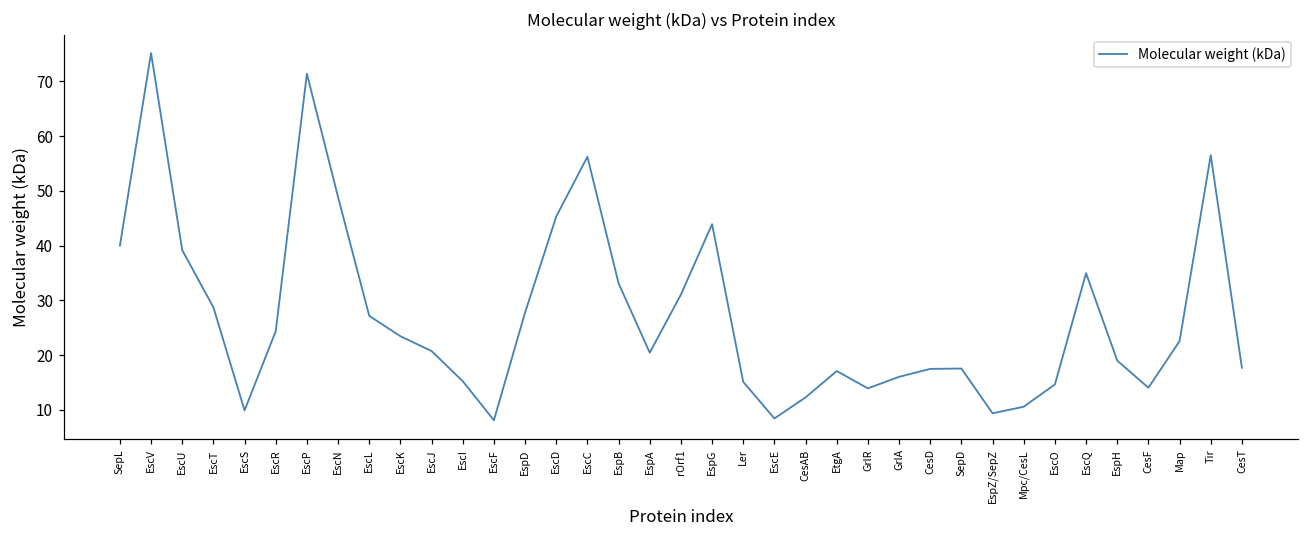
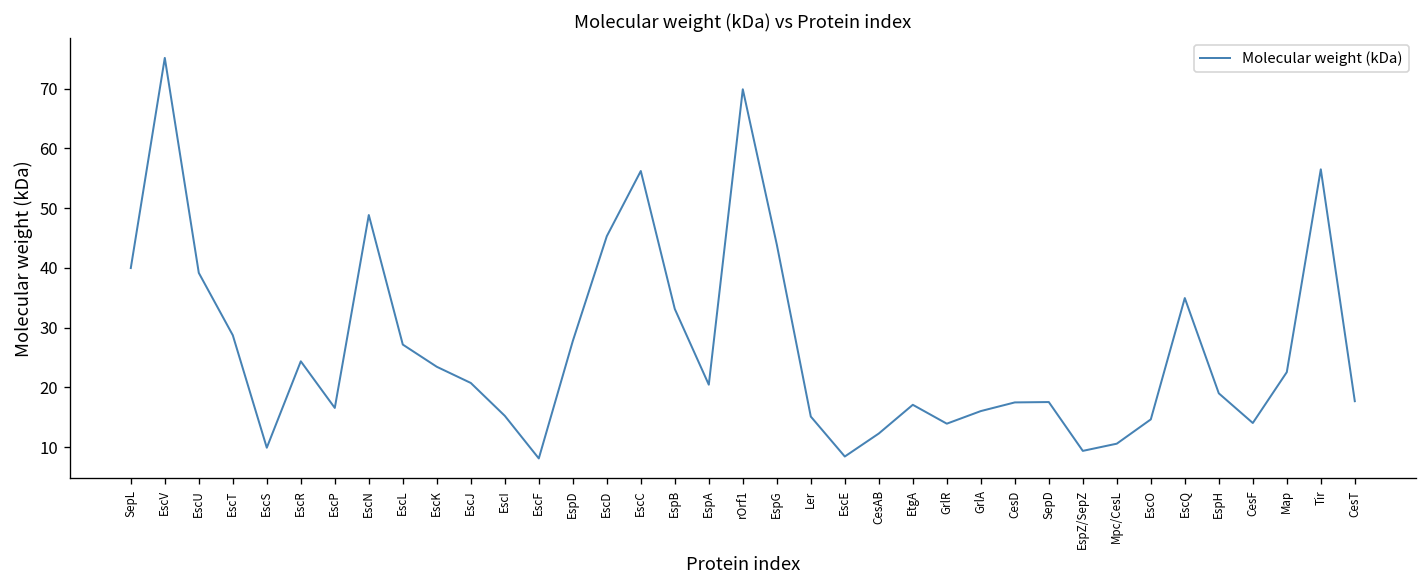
  {
    "SepL": 40,
    "EscV": 75,
    "EscU": 39,
    "EscT": 29,
    "EscS": 10,
    "EscR": 24,
-   "EscP": 71,
+   "EscP": 17,
    "EscN": 49,
    "EscL": 27,
    "EscK": 23,
    "EscJ": 21,
    "EscI": 15,
    "EscF": 8,
    "EspD": 28,
    "EscD": 45,
    "EscC": 56,
    "EspB": 33,
    "EspA": 20,
-   "rOrf1": 31,
+   "rOrf1": 70,
    "EspG": 44,
    "Ler": 15,
    "EscE": 8,
    "CesAB": 12,
    "EtgA": 17,
    "GrlR": 14,
    "GrlA": 16,
    "CesD": 18,
    "SepD": 18,
    "EspZ/SepZ": 9,
    "Mpc/CesL": 11,
    "EscO": 15,
    "EscQ": 35,
    "EspH": 19,
    "CesF": 14,
    "Map": 23,
    "Tir": 57,
    "CesT": 18
  }
